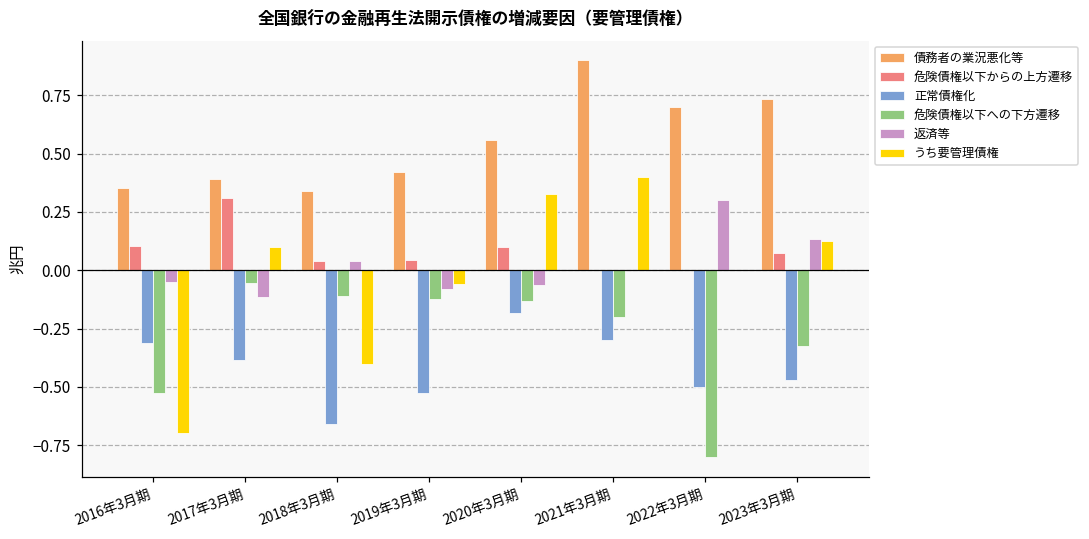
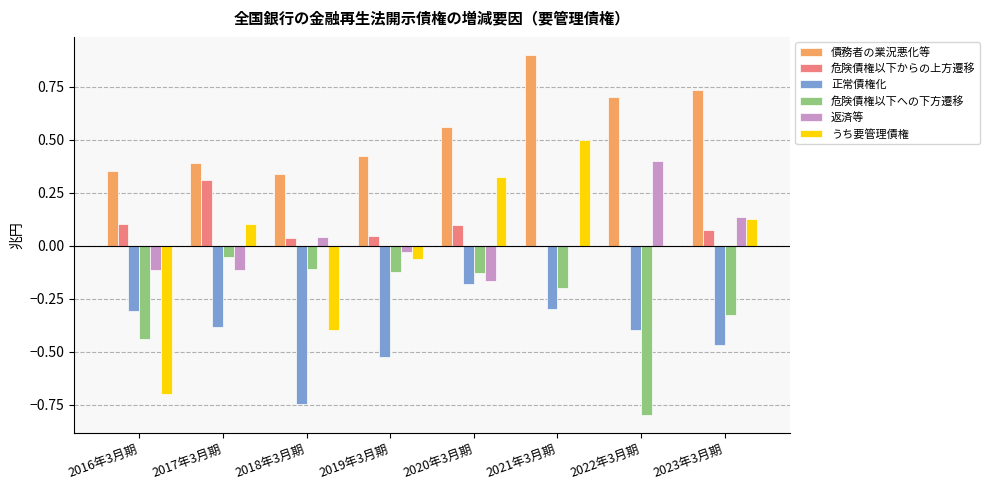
  {
    "正常債権化": {
      "2016年3月期": -0.31,
      "2017年3月期": -0.38,
-     "2018年3月期": -0.66,
+     "2018年3月期": -0.75,
      "2019年3月期": -0.53,
      "2020年3月期": -0.18,
      "2021年3月期": -0.30,
-     "2022年3月期": -0.5,
+     "2022年3月期": -0.4,
      "2023年3月期": -0.47
    },
    "危険債権以下への下方遷移": {
-     "2016年3月期": -0.53,
+     "2016年3月期": -0.44,
      "2017年3月期": -0.05,
      "2018年3月期": -0.11,
      "2019年3月期": -0.13,
      "2020年3月期": -0.13,
      "2021年3月期": -0.20,
      "2022年3月期": -0.80,
      "2023年3月期": -0.33
    },
    "返済等": {
-     "2016年3月期": -0.05,
+     "2016年3月期": -0.11,
      "2017年3月期": -0.11,
      "2018年3月期": 0.04,
-     "2019年3月期": -0.08,
-     "2020年3月期": -0.07,
+     "2019年3月期": -0.03,
+     "2020年3月期": -0.17,
      "2021年3月期": 0.00,
-     "2022年3月期": 0.3,
+     "2022年3月期": 0.4,
      "2023年3月期": 0.14
    },
    "うち要管理債権": {
      "2016年3月期": -0.7,
      "2017年3月期": 0.1,
      "2018年3月期": -0.4,
      "2019年3月期": -0.06,
      "2020年3月期": 0.33,
-     "2021年3月期": 0.4,
+     "2021年3月期": 0.5,
      "2022年3月期": 0.0,
      "2023年3月期": 0.12
    }
  }
